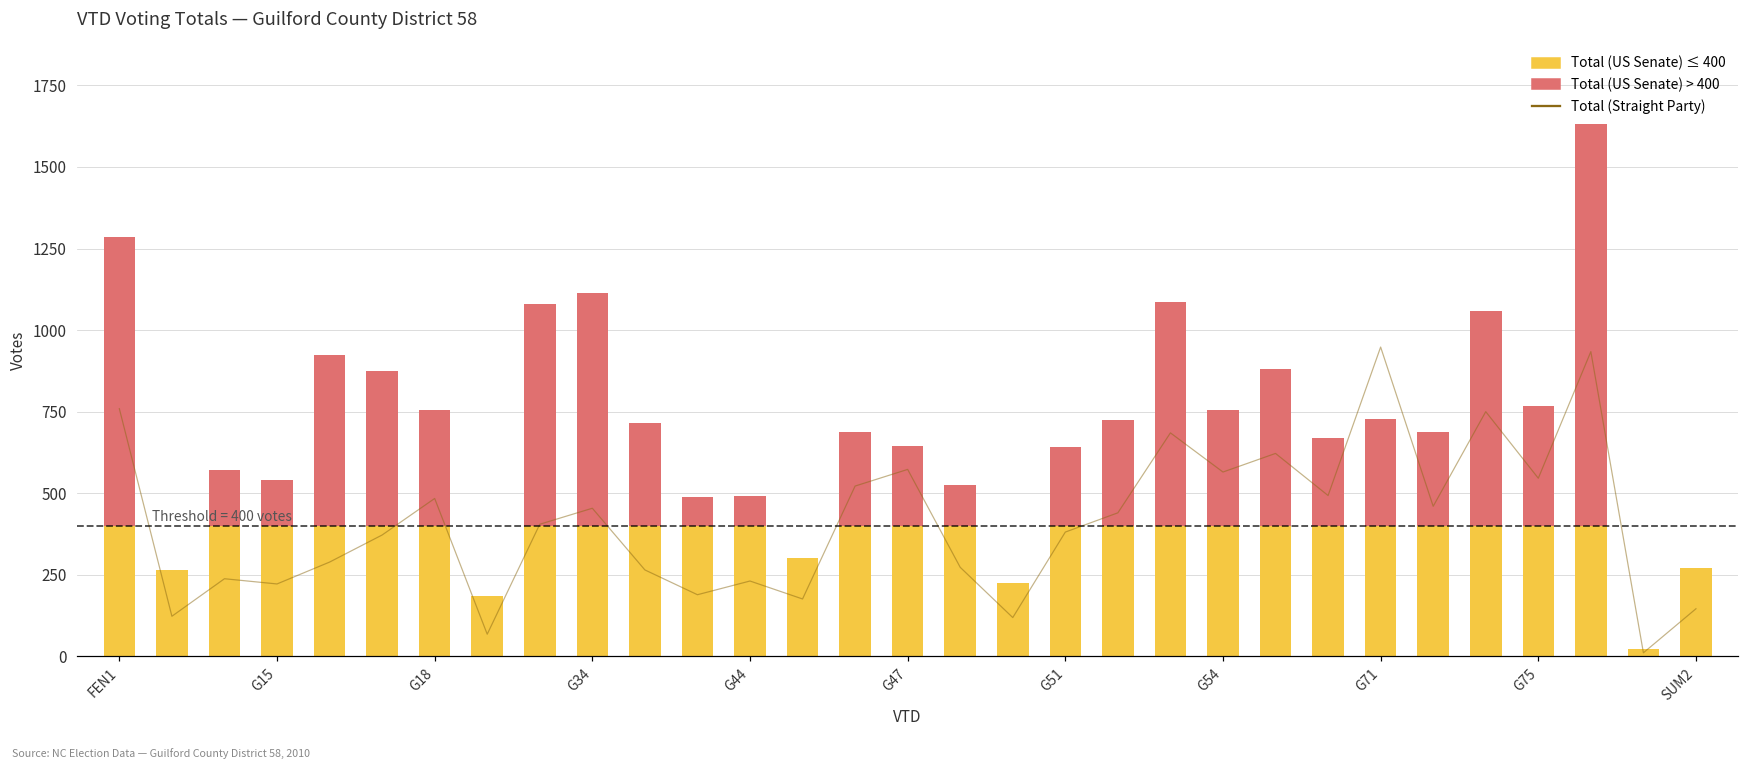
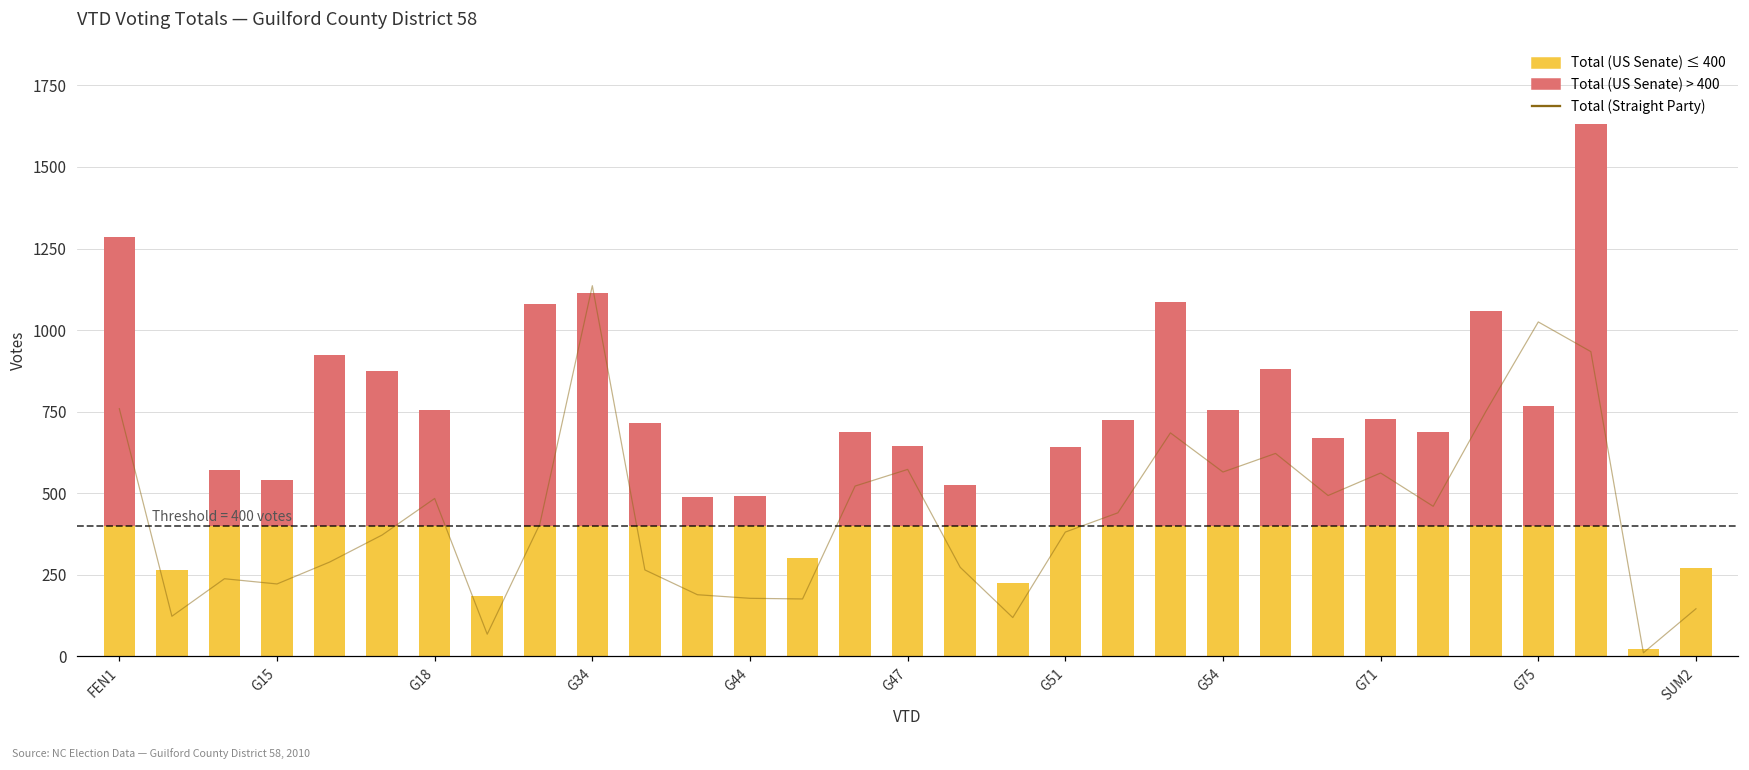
  {
    "Total (Straight Party)": {
      "FEN1": 760,
      "G15": 220,
      "G18": 480,
-     "G34": 450,
-     "G44": 230,
+     "G34": 1140,
+     "G44": 180,
      "G47": 570,
      "G51": 380,
      "G54": 570,
-     "G71": 950,
-     "G75": 550,
+     "G71": 560,
+     "G75": 1030,
      "SUM2": 150
    }
  }
